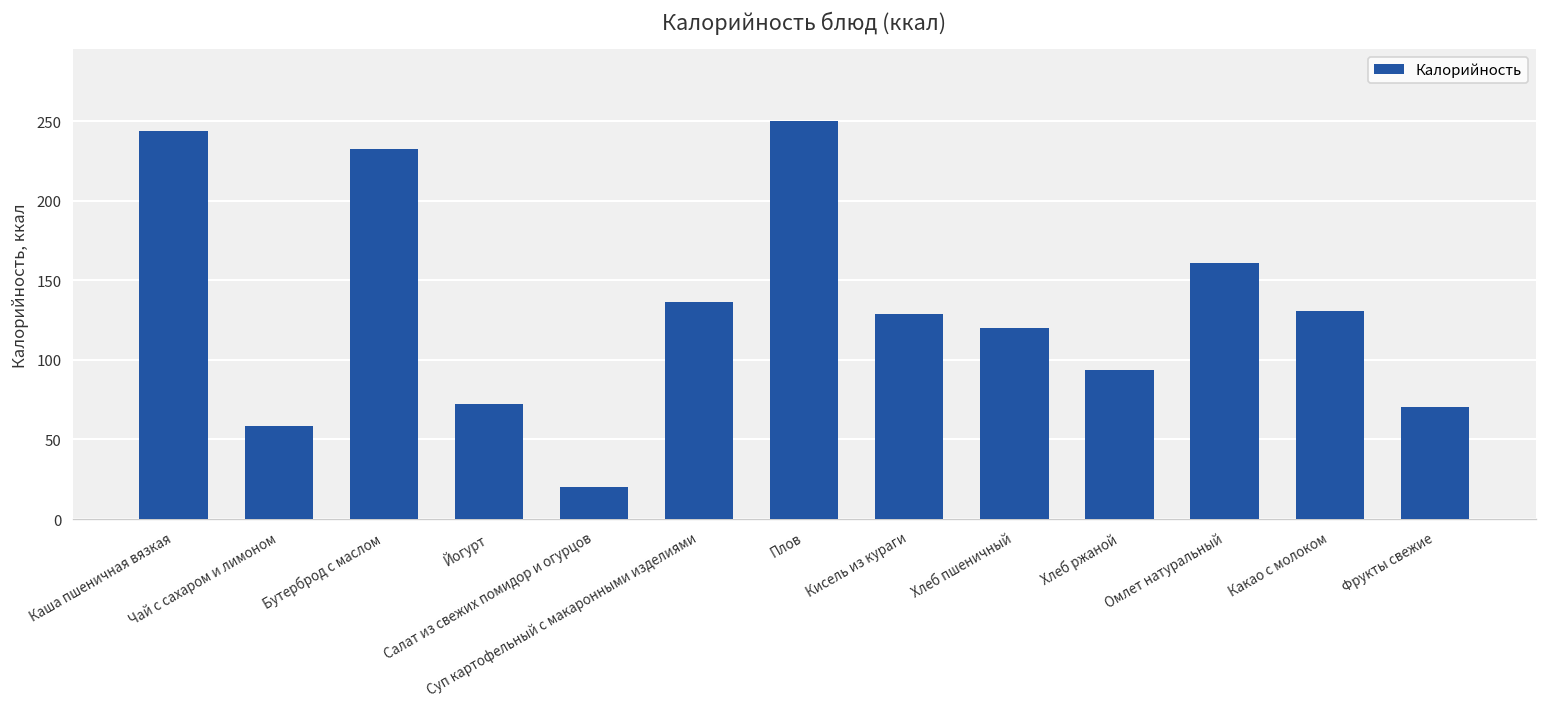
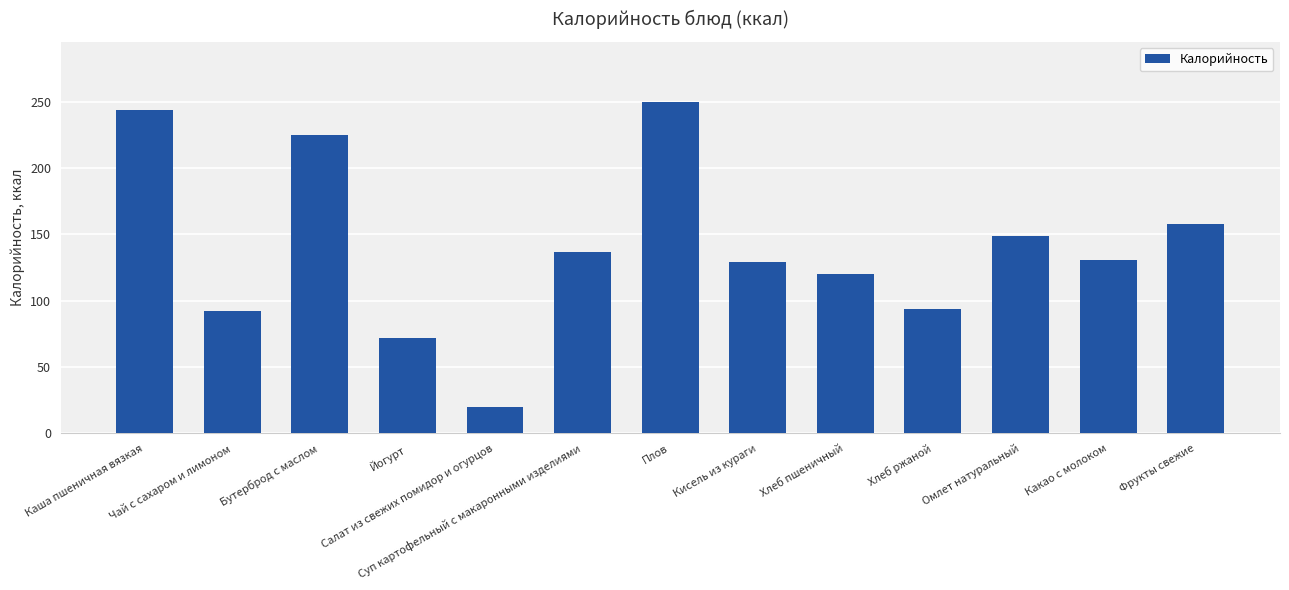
  {
    "Каша пшеничная вязкая": 244,
-   "Чай с сахаром и лимоном": 58,
-   "Бутерброд с маслом": 232,
+   "Чай с сахаром и лимоном": 92,
+   "Бутерброд с маслом": 225,
    "Йогурт": 72,
    "Салат из свежих помидор и огурцов": 20,
    "Суп картофельный с макаронными изделиями": 137,
    "Плов": 250,
    "Кисель из кураги": 129,
    "Хлеб пшеничный": 120,
    "Хлеб ржаной": 94,
-   "Омлет натуральный": 161,
+   "Омлет натуральный": 149,
    "Какао с молоком": 131,
-   "Фрукты свежие": 70
+   "Фрукты свежие": 158
  }
